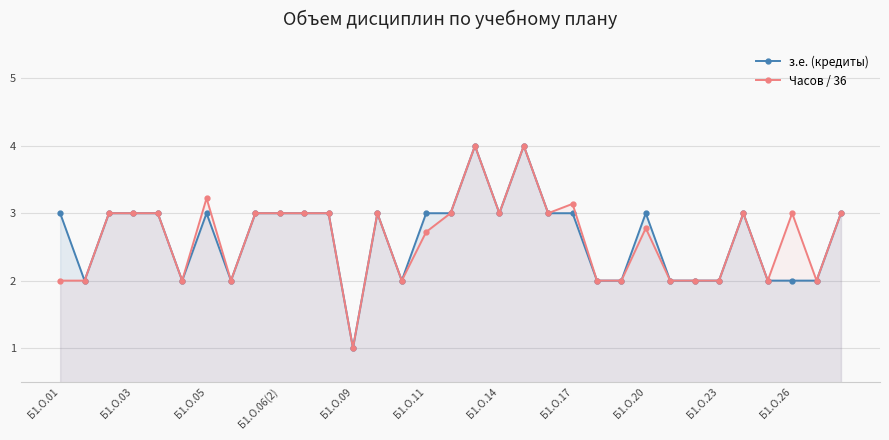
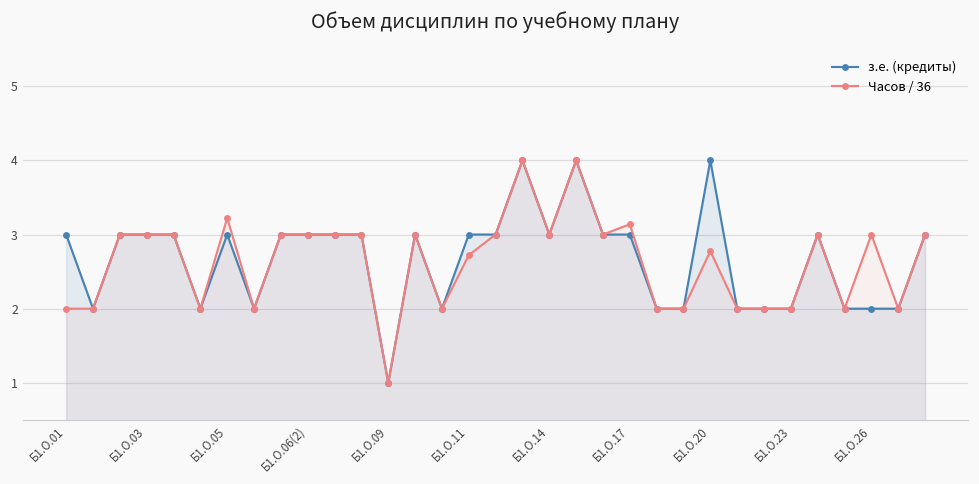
  {
    "з.е. (кредиты)": {
      "Б1.О.01": 3,
      "Б1.О.05": 3,
      "Б1.О.11": 3,
      "Б1.О.17": 3,
-     "Б1.О.20": 3,
+     "Б1.О.20": 4,
      "Б1.О.26": 2
    },
    "Часов / 36": {
      "Б1.О.01": 2,
      "Б1.О.05": 3.2,
      "Б1.О.11": 2.7,
      "Б1.О.17": 3.1,
      "Б1.О.20": 2.8,
      "Б1.О.26": 3
    }
  }
